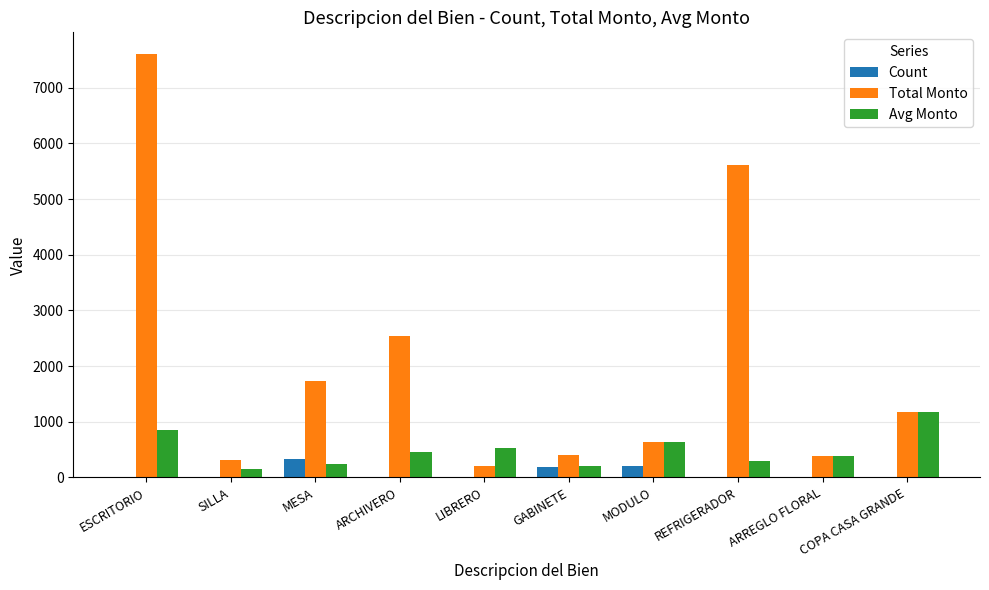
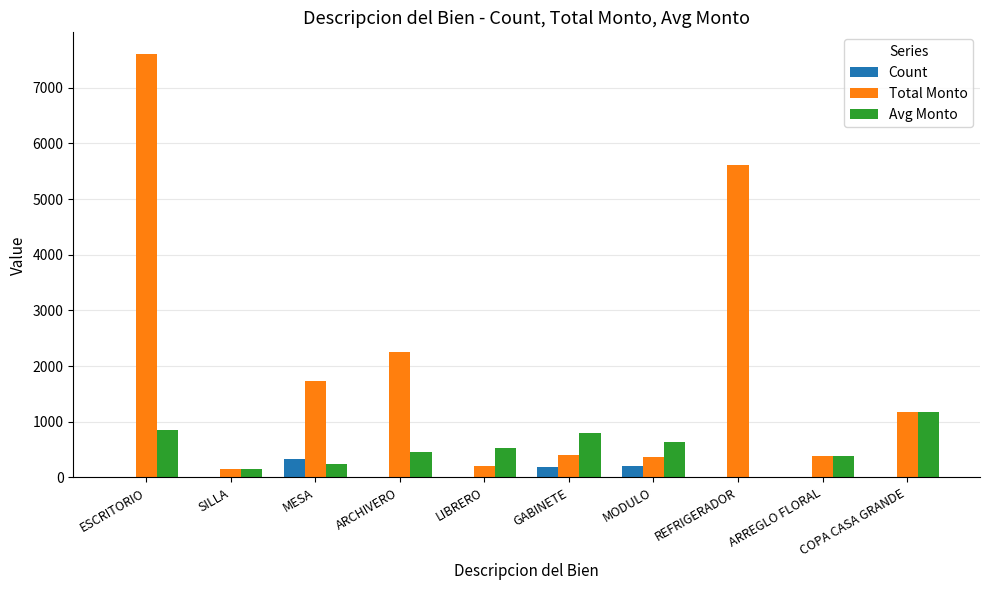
  {
    "Count": {
      "MESA": 300,
      "GABINETE": 200,
      "MODULO": 200
    },
    "Total Monto": {
      "ESCRITORIO": 7600,
-     "SILLA": 300,
+     "SILLA": 100,
      "MESA": 1700,
-     "ARCHIVERO": 2500,
+     "ARCHIVERO": 2300,
      "LIBRERO": 200,
      "GABINETE": 400,
-     "MODULO": 600,
+     "MODULO": 400,
      "REFRIGERADOR": 5600,
      "ARREGLO FLORAL": 400,
      "COPA CASA GRANDE": 1200
    },
    "Avg Monto": {
      "ESCRITORIO": 800,
      "SILLA": 200,
      "MESA": 200,
      "ARCHIVERO": 500,
      "LIBRERO": 500,
-     "GABINETE": 200,
+     "GABINETE": 800,
      "MODULO": 600,
-     "REFRIGERADOR": 300,
+     "REFRIGERADOR": 0,
      "ARREGLO FLORAL": 400,
      "COPA CASA GRANDE": 1200
    }
  }
